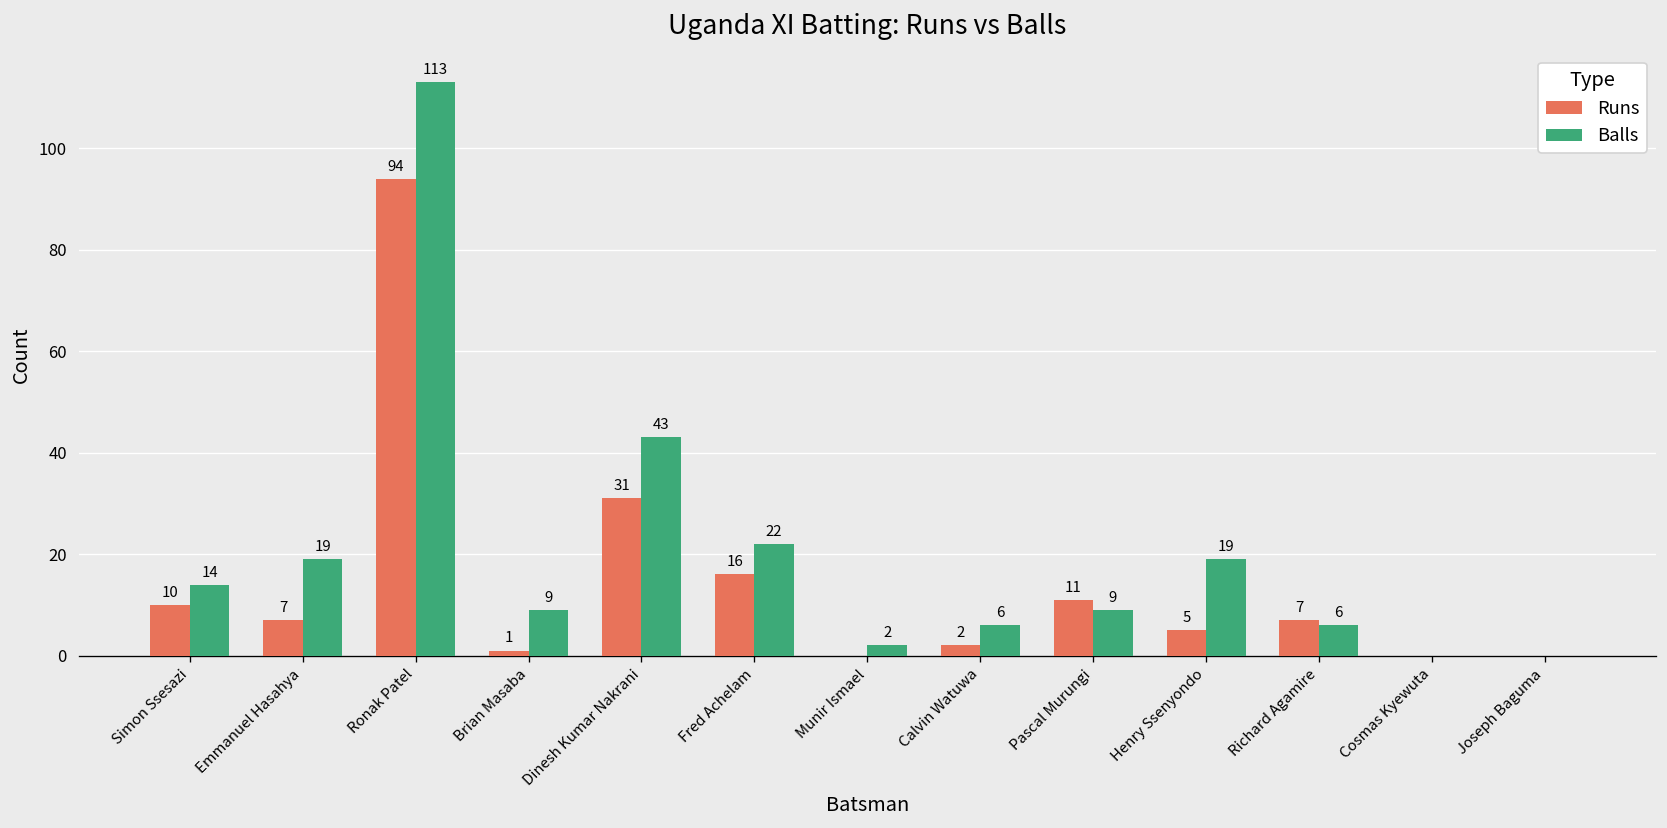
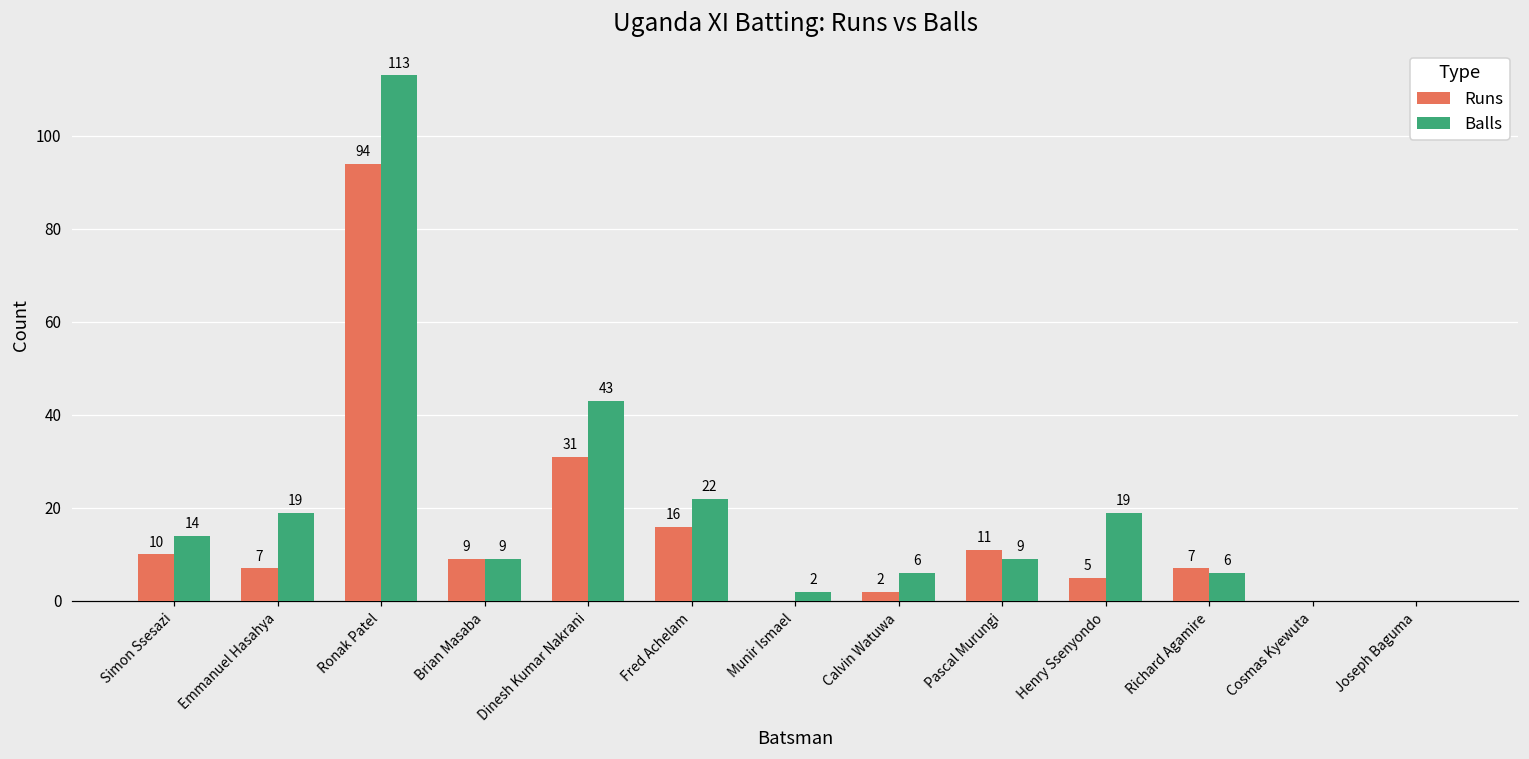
  {
    "Runs": {
      "Simon Ssesazi": 10,
      "Emmanuel Hasahya": 7,
      "Ronak Patel": 94,
-     "Brian Masaba": 1,
+     "Brian Masaba": 9,
      "Dinesh Kumar Nakrani": 31,
      "Fred Achelam": 16,
      "Calvin Watuwa": 2,
      "Pascal Murungi": 11,
      "Henry Ssenyondo": 5,
      "Richard Agamire": 7
    },
    "Balls": {
      "Simon Ssesazi": 14,
      "Emmanuel Hasahya": 19,
      "Ronak Patel": 113,
      "Brian Masaba": 9,
      "Dinesh Kumar Nakrani": 43,
      "Fred Achelam": 22,
      "Munir Ismael": 2,
      "Calvin Watuwa": 6,
      "Pascal Murungi": 9,
      "Henry Ssenyondo": 19,
      "Richard Agamire": 6
    }
  }
